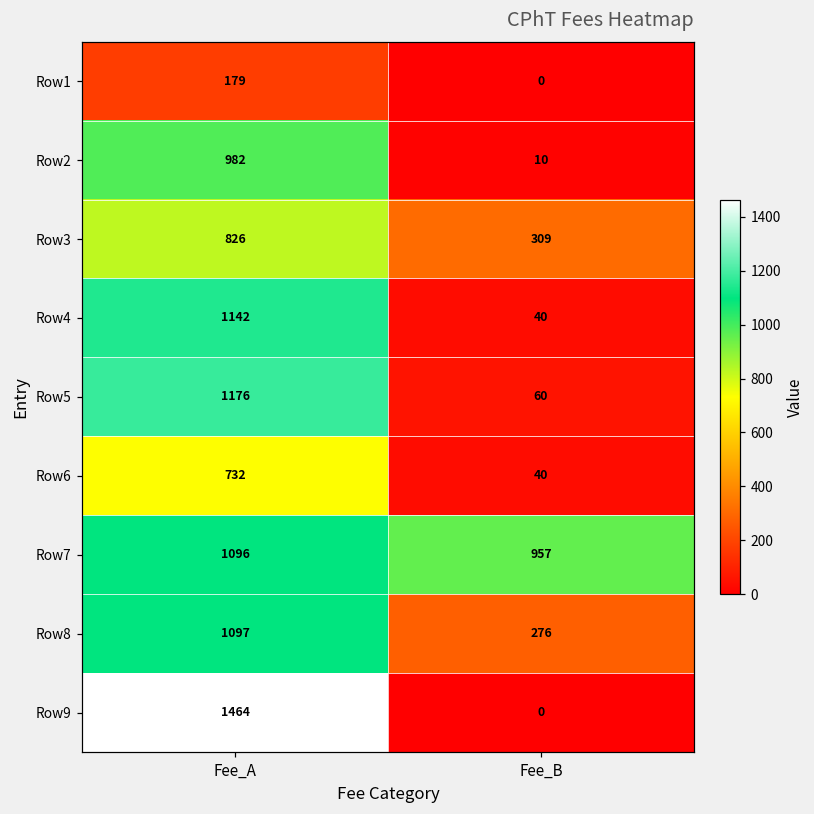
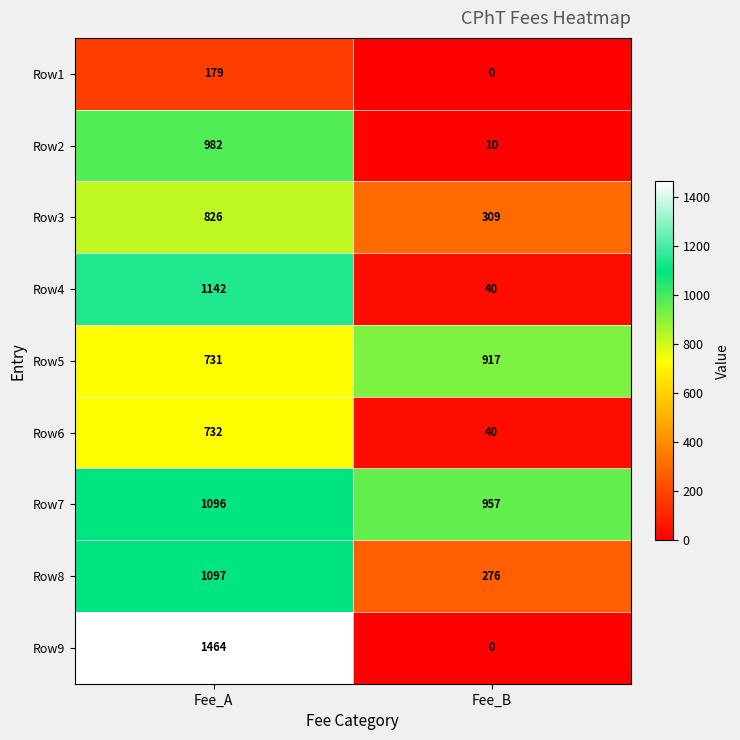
  {
    "Row1": {
      "Fee_A": 179,
      "Fee_B": 0
    },
    "Row2": {
      "Fee_A": 982,
      "Fee_B": 10
    },
    "Row3": {
      "Fee_A": 826,
      "Fee_B": 309
    },
    "Row4": {
      "Fee_A": 1142,
      "Fee_B": 40
    },
    "Row5": {
-     "Fee_A": 1176,
-     "Fee_B": 60
+     "Fee_A": 731,
+     "Fee_B": 917
    },
    "Row6": {
      "Fee_A": 732,
      "Fee_B": 40
    },
    "Row7": {
      "Fee_A": 1096,
      "Fee_B": 957
    },
    "Row8": {
      "Fee_A": 1097,
      "Fee_B": 276
    },
    "Row9": {
      "Fee_A": 1464,
      "Fee_B": 0
    }
  }
